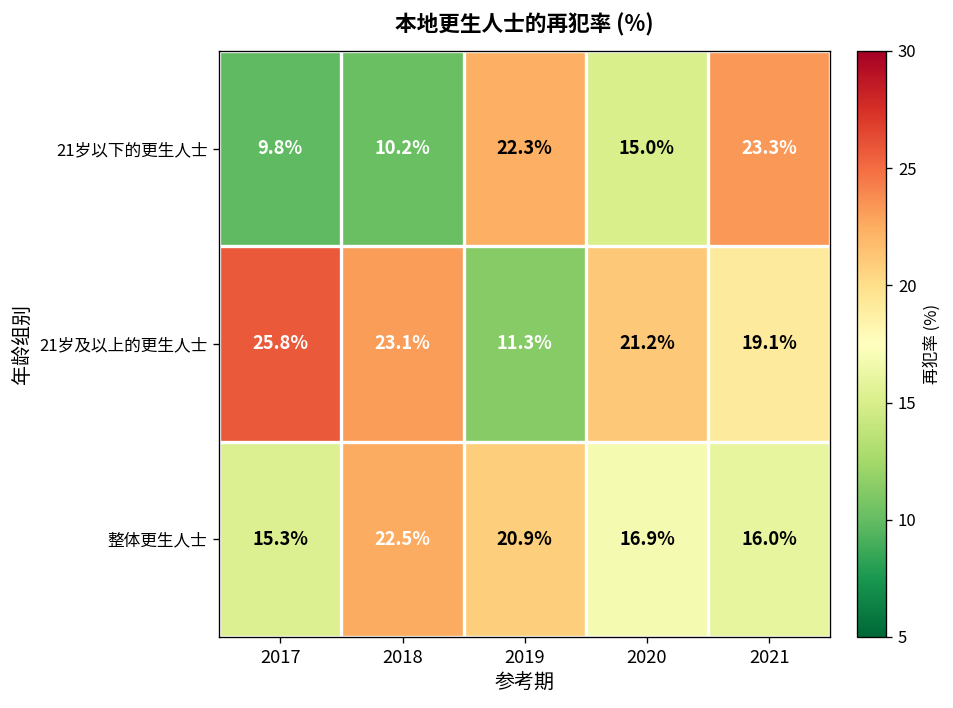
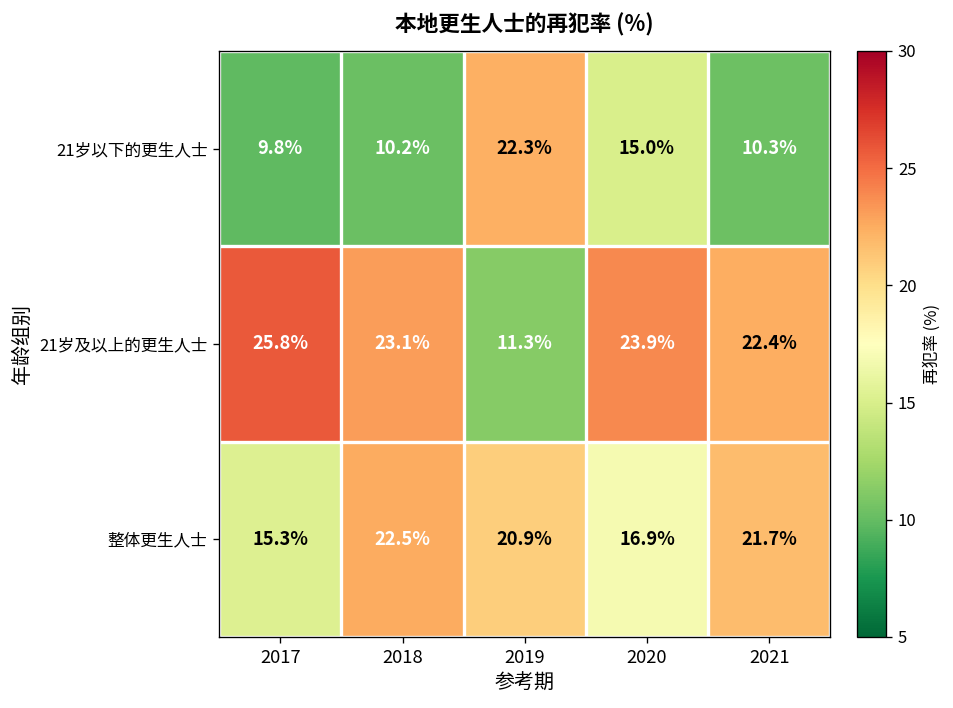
  {
    "21岁以下的更生人士": {
      "2017": "9.8%",
      "2018": "10.2%",
      "2019": "22.3%",
      "2020": "15.0%",
-     "2021": "23.3%"
+     "2021": "10.3%"
    },
    "21岁及以上的更生人士": {
      "2017": "25.8%",
      "2018": "23.1%",
      "2019": "11.3%",
-     "2020": "21.2%",
-     "2021": "19.1%"
+     "2020": "23.9%",
+     "2021": "22.4%"
    },
    "整体更生人士": {
      "2017": "15.3%",
      "2018": "22.5%",
      "2019": "20.9%",
      "2020": "16.9%",
-     "2021": "16.0%"
+     "2021": "21.7%"
    }
  }
